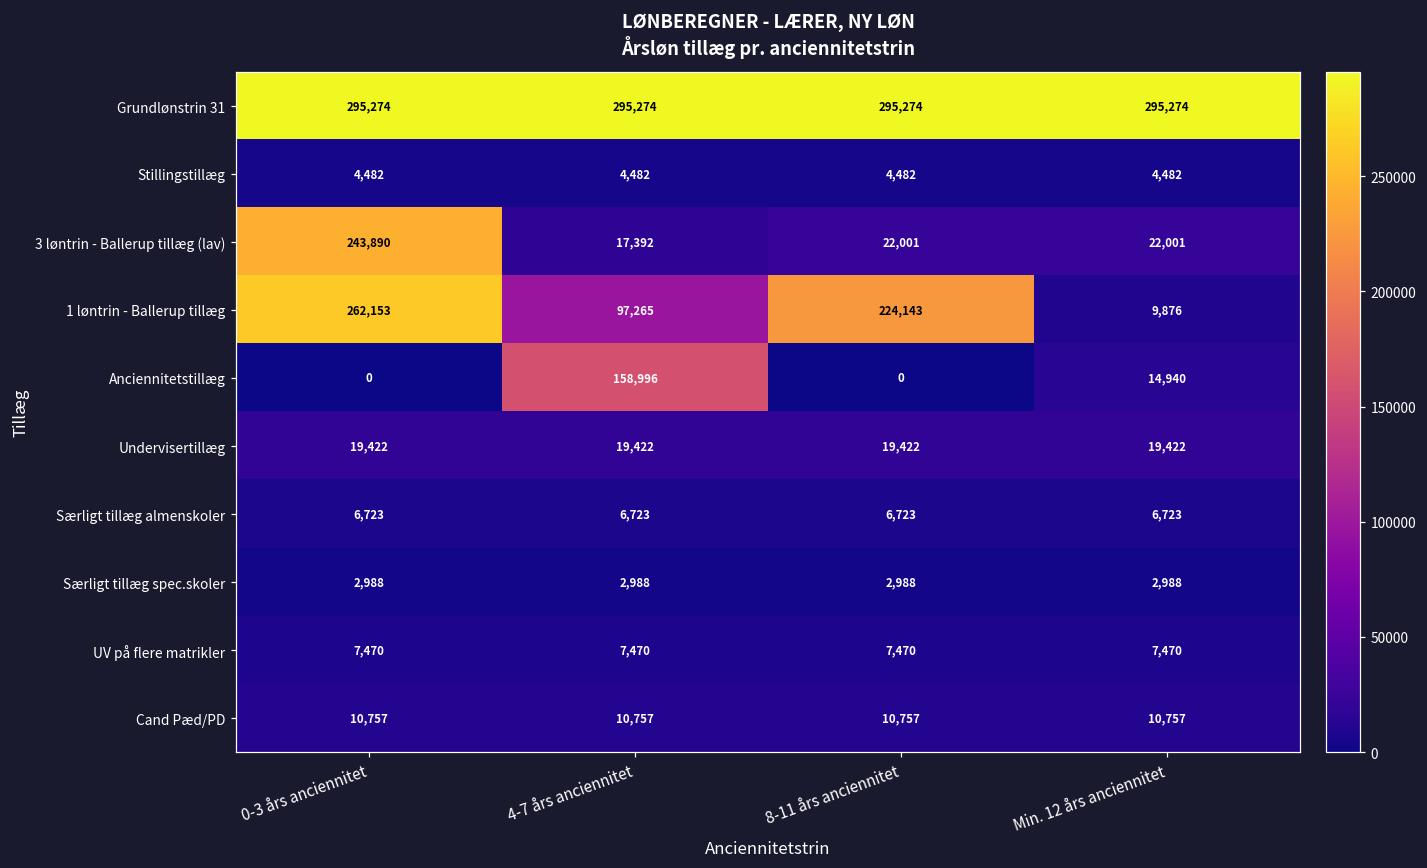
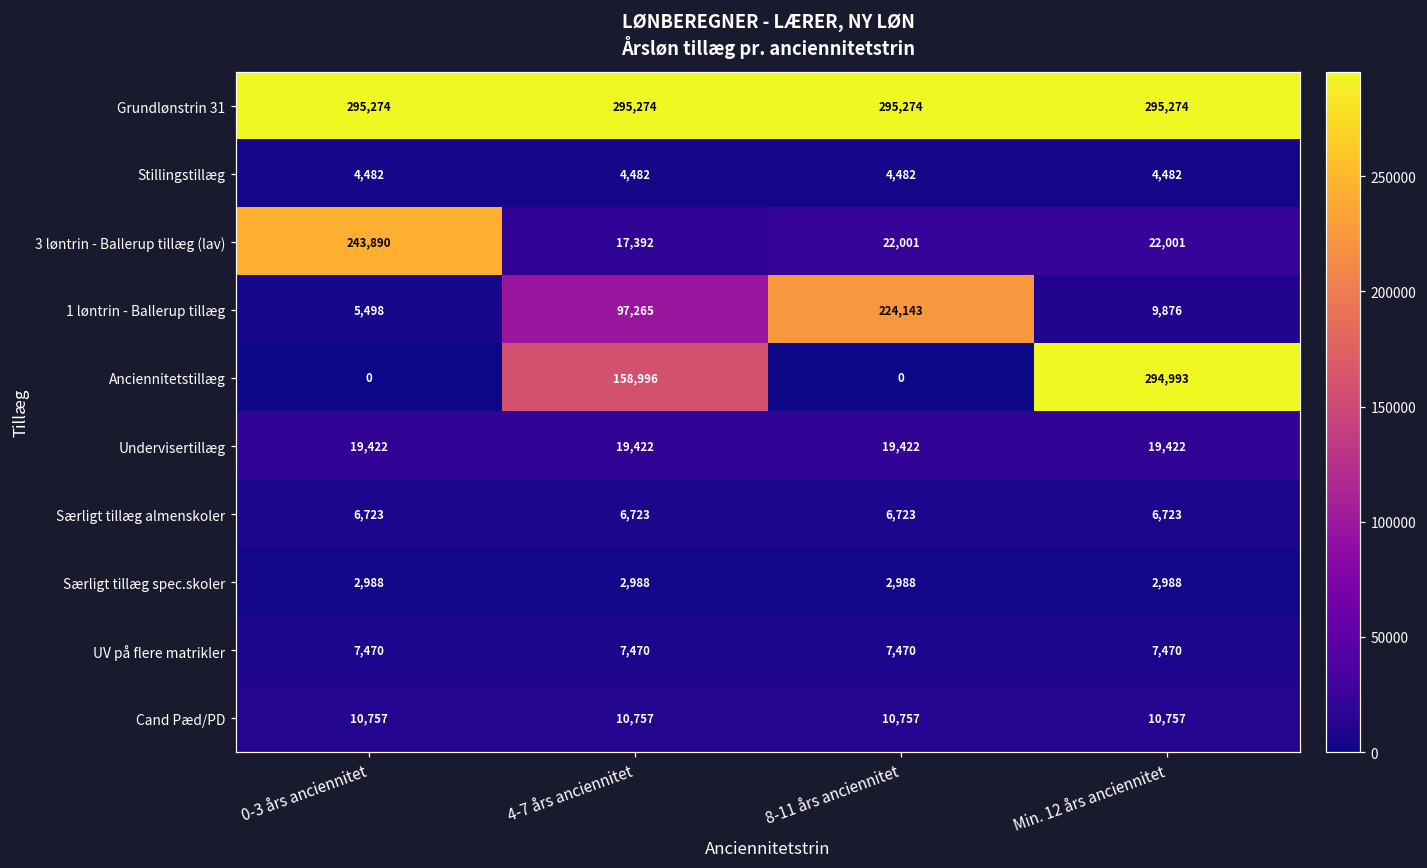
  {
    "Grundlønstrin 31": {
      "0-3 års anciennitet": "295,274",
      "4-7 års anciennitet": "295,274",
      "8-11 års anciennitet": "295,274",
      "Min. 12 års anciennitet": "295,274"
    },
    "Stillingstillæg": {
      "0-3 års anciennitet": "4,482",
      "4-7 års anciennitet": "4,482",
      "8-11 års anciennitet": "4,482",
      "Min. 12 års anciennitet": "4,482"
    },
    "3 løntrin - Ballerup tillæg (lav)": {
      "0-3 års anciennitet": "243,890",
      "4-7 års anciennitet": "17,392",
      "8-11 års anciennitet": "22,001",
      "Min. 12 års anciennitet": "22,001"
    },
    "1 løntrin - Ballerup tillæg": {
-     "0-3 års anciennitet": "262,153",
+     "0-3 års anciennitet": "5,498",
      "4-7 års anciennitet": "97,265",
      "8-11 års anciennitet": "224,143",
      "Min. 12 års anciennitet": "9,876"
    },
    "Anciennitetstillæg": {
      "0-3 års anciennitet": "0",
      "4-7 års anciennitet": "158,996",
      "8-11 års anciennitet": "0",
-     "Min. 12 års anciennitet": "14,940"
+     "Min. 12 års anciennitet": "294,993"
    },
    "Undervisertillæg": {
      "0-3 års anciennitet": "19,422",
      "4-7 års anciennitet": "19,422",
      "8-11 års anciennitet": "19,422",
      "Min. 12 års anciennitet": "19,422"
    },
    "Særligt tillæg almenskoler": {
      "0-3 års anciennitet": "6,723",
      "4-7 års anciennitet": "6,723",
      "8-11 års anciennitet": "6,723",
      "Min. 12 års anciennitet": "6,723"
    },
    "Særligt tillæg spec.skoler": {
      "0-3 års anciennitet": "2,988",
      "4-7 års anciennitet": "2,988",
      "8-11 års anciennitet": "2,988",
      "Min. 12 års anciennitet": "2,988"
    },
    "UV på flere matrikler": {
      "0-3 års anciennitet": "7,470",
      "4-7 års anciennitet": "7,470",
      "8-11 års anciennitet": "7,470",
      "Min. 12 års anciennitet": "7,470"
    },
    "Cand Pæd/PD": {
      "0-3 års anciennitet": "10,757",
      "4-7 års anciennitet": "10,757",
      "8-11 års anciennitet": "10,757",
      "Min. 12 års anciennitet": "10,757"
    }
  }
